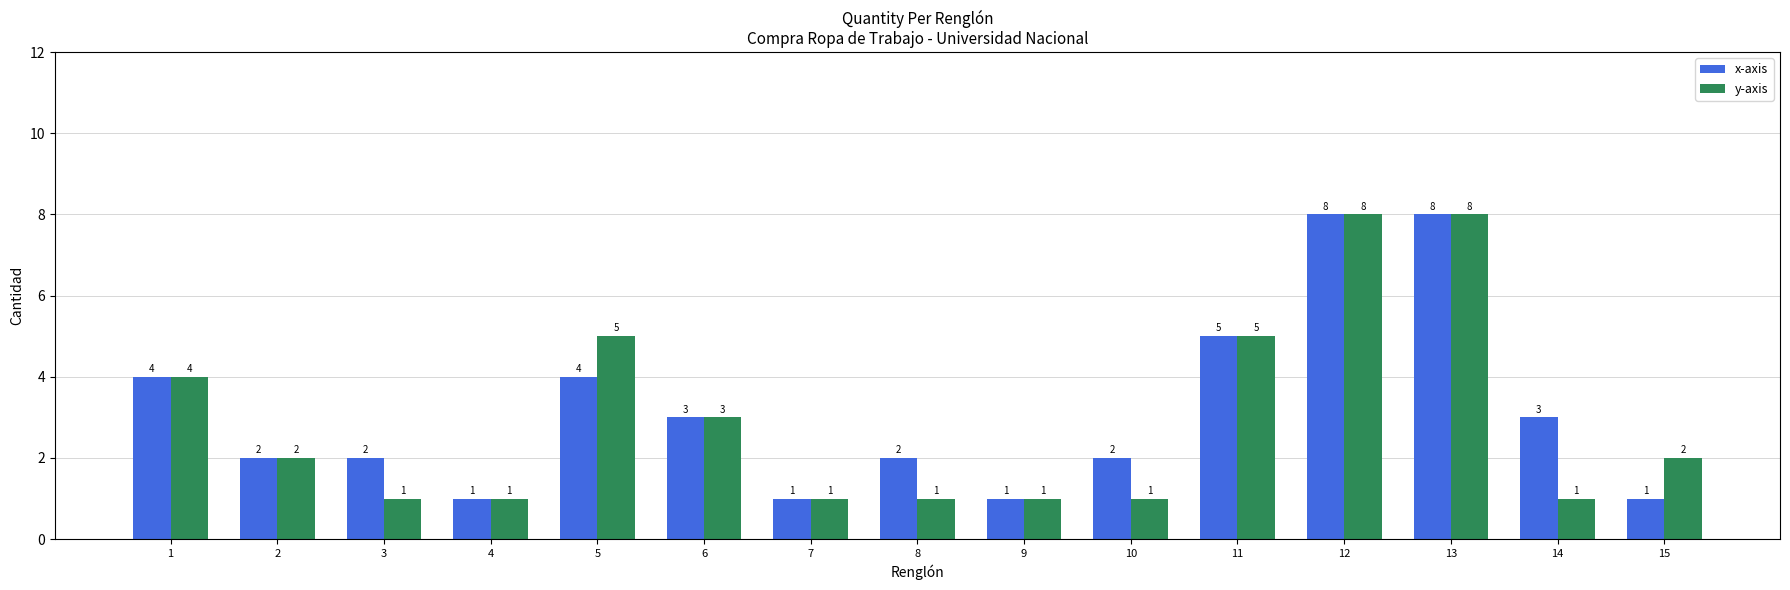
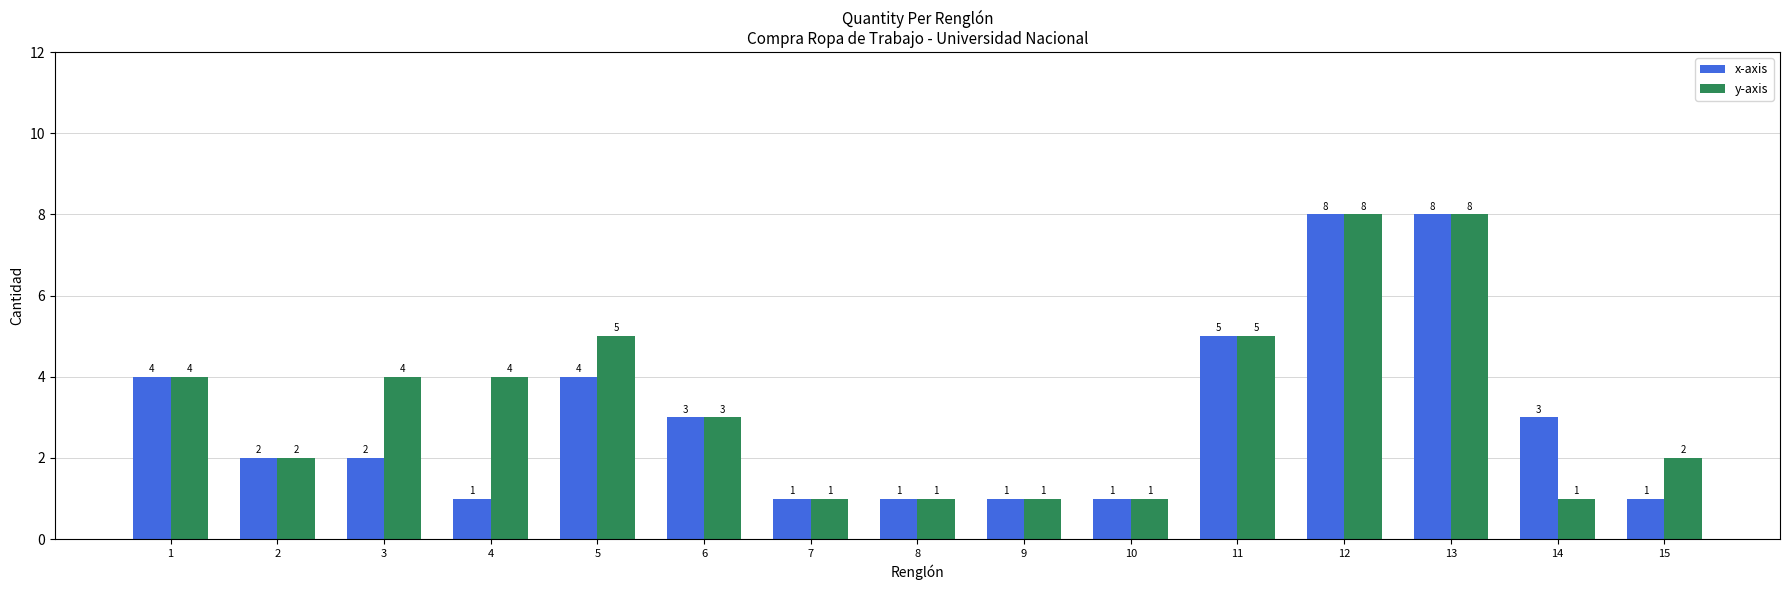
  {
    "x-axis": {
      "1": 4,
      "2": 2,
      "3": 2,
      "4": 1,
      "5": 4,
      "6": 3,
      "7": 1,
-     "8": 2,
+     "8": 1,
      "9": 1,
-     "10": 2,
+     "10": 1,
      "11": 5,
      "12": 8,
      "13": 8,
      "14": 3,
      "15": 1
    },
    "y-axis": {
      "1": 4,
      "2": 2,
-     "3": 1,
-     "4": 1,
+     "3": 4,
+     "4": 4,
      "5": 5,
      "6": 3,
      "7": 1,
      "8": 1,
      "9": 1,
      "10": 1,
      "11": 5,
      "12": 8,
      "13": 8,
      "14": 1,
      "15": 2
    }
  }
